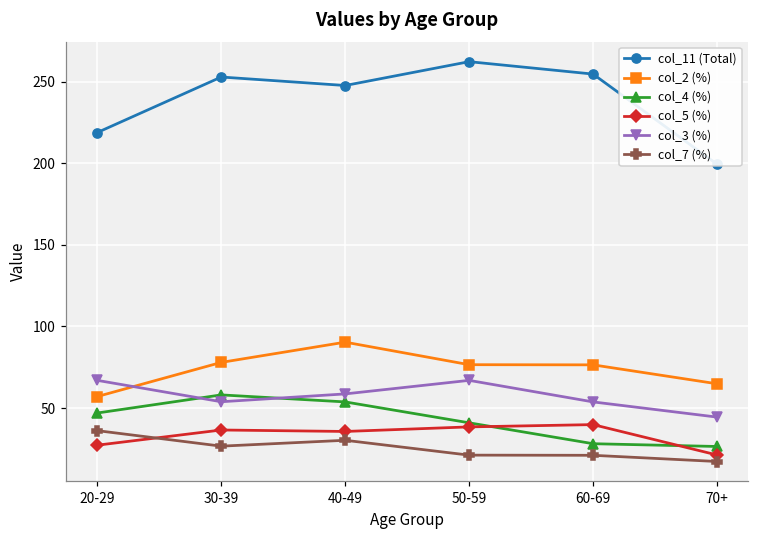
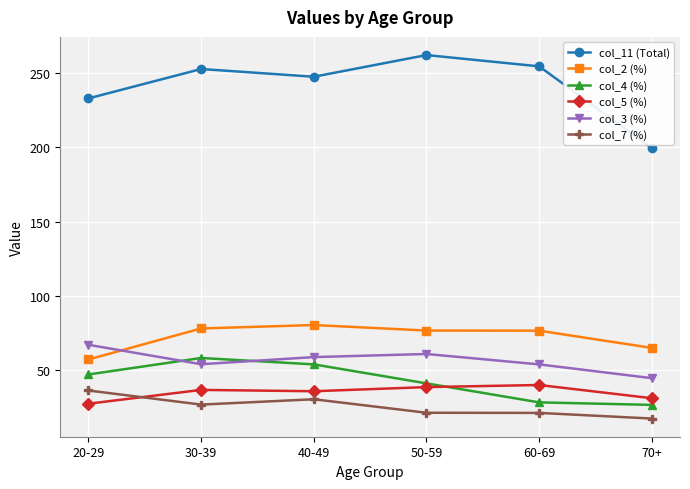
  {
    "col_11 (Total)": {
-     "20-29": 219,
+     "20-29": 233,
      "30-39": 253,
      "40-49": 248,
      "50-59": 262,
      "60-69": 255,
      "70+": 199
    },
    "col_2 (%)": {
      "20-29": 57,
      "30-39": 78,
-     "40-49": 90,
+     "40-49": 80,
      "50-59": 77,
      "60-69": 77,
      "70+": 65
    },
    "col_4 (%)": {
      "20-29": 47,
      "30-39": 58,
      "40-49": 54,
      "50-59": 41,
      "60-69": 28,
      "70+": 27
    },
    "col_5 (%)": {
      "20-29": 27,
      "30-39": 37,
      "40-49": 36,
      "50-59": 39,
      "60-69": 40,
-     "70+": 21
+     "70+": 31
    },
    "col_3 (%)": {
      "20-29": 67,
      "30-39": 54,
      "40-49": 59,
-     "50-59": 67,
+     "50-59": 61,
      "60-69": 54,
      "70+": 45
    },
    "col_7 (%)": {
      "20-29": 36,
      "30-39": 27,
      "40-49": 30,
      "50-59": 21,
      "60-69": 21,
      "70+": 17
    }
  }
